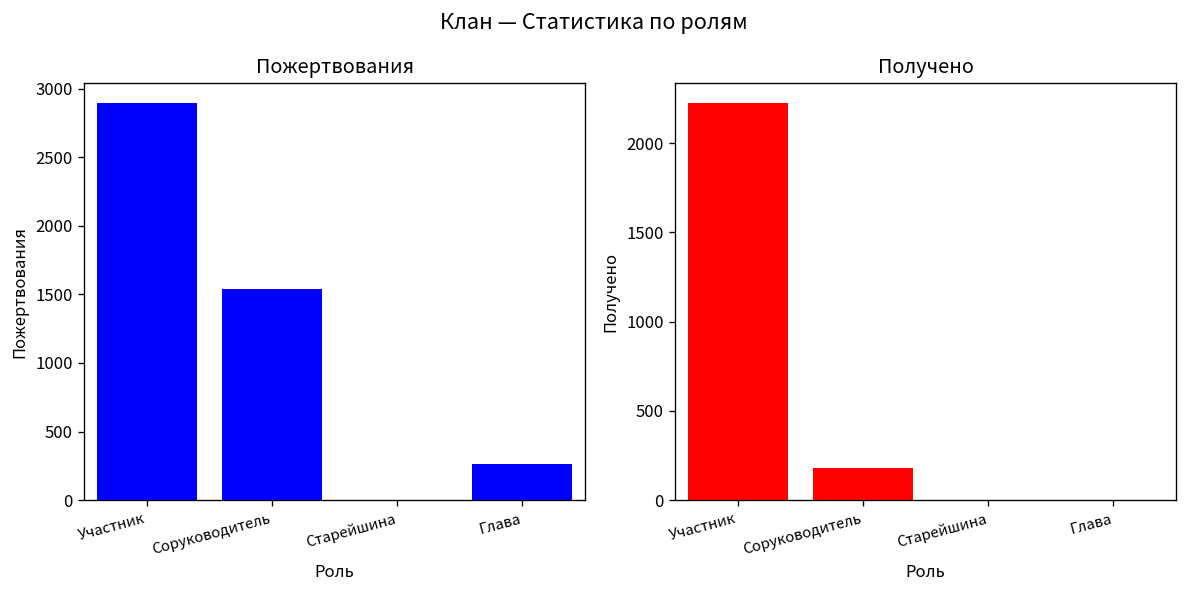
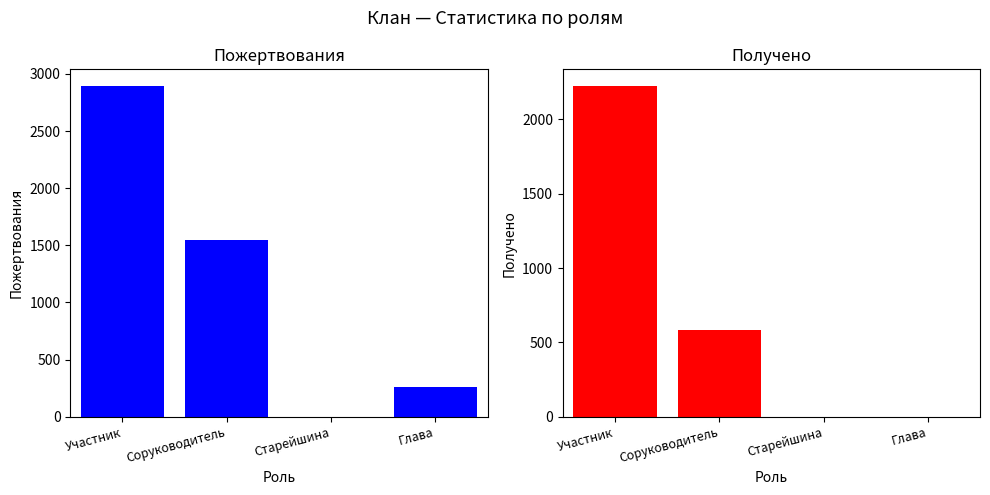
  {
    "Пожертвования": {
      "Участник": 2900,
      "Соруководитель": 1540,
      "Старейшина": 0,
      "Глава": 260
    },
    "Получено": {
      "Участник": 2220,
-     "Соруководитель": 180,
+     "Соруководитель": 580,
      "Старейшина": 0,
      "Глава": 0
    }
  }
